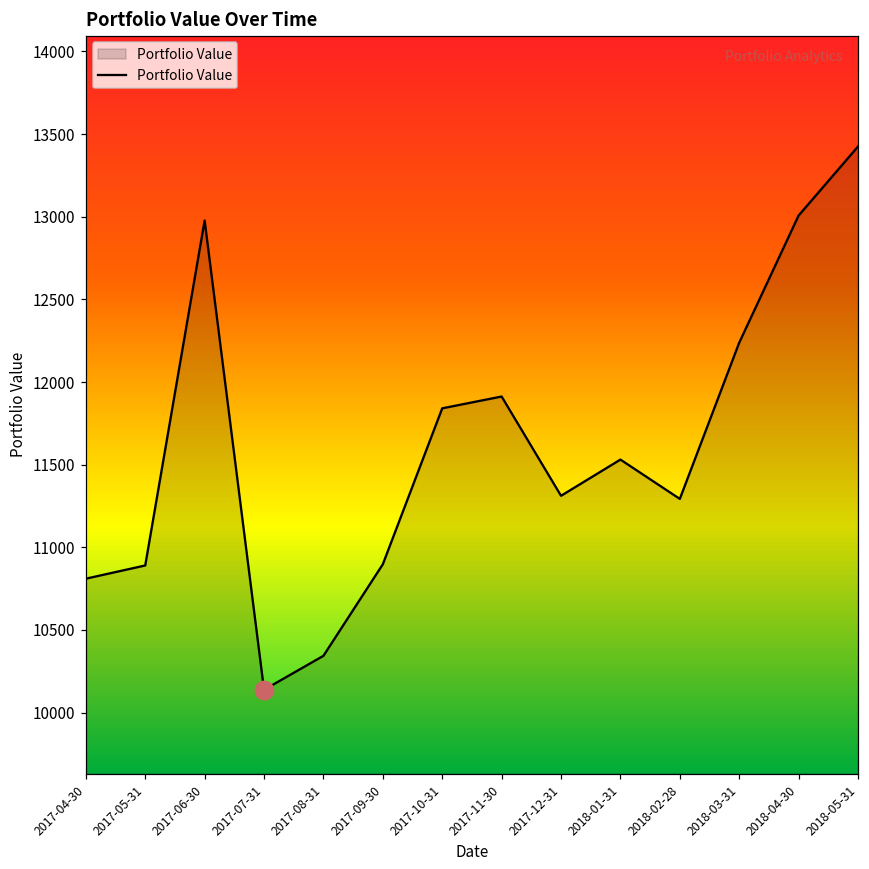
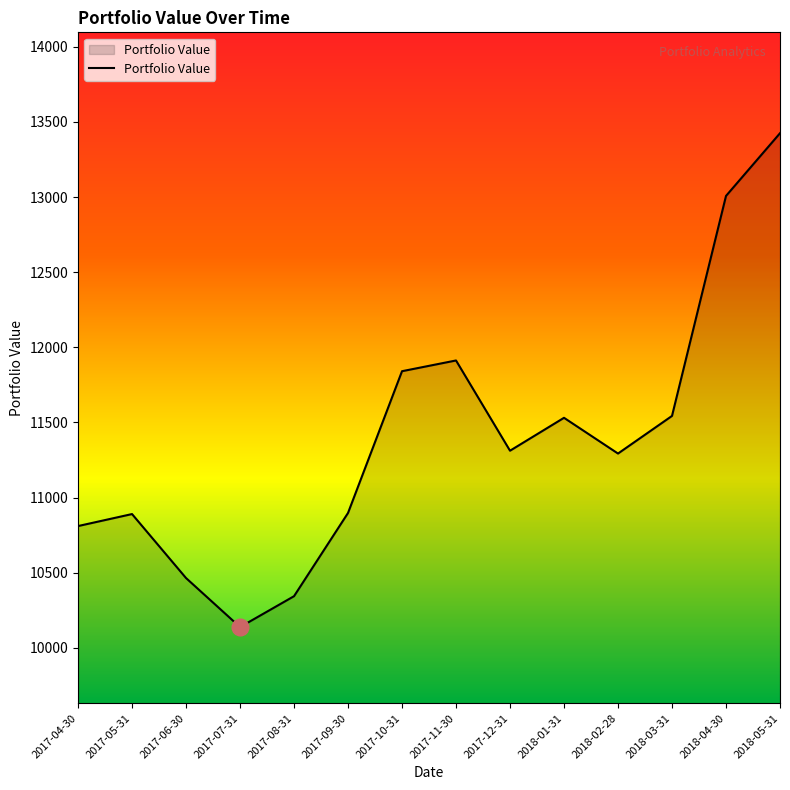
  {
    "Portfolio Value": {
      "2017-04-30": 10810,
      "2017-05-31": 10890,
-     "2017-06-30": 12980,
+     "2017-06-30": 10460,
      "2017-08-31": 10340,
      "2017-09-30": 10900,
      "2017-10-31": 11840,
      "2017-11-30": 11910,
      "2017-12-31": 11310,
      "2018-01-31": 11530,
      "2018-02-28": 11290,
-     "2018-03-31": 12240,
+     "2018-03-31": 11540,
      "2018-04-30": 13010,
      "2018-05-31": 13420
    }
  }
